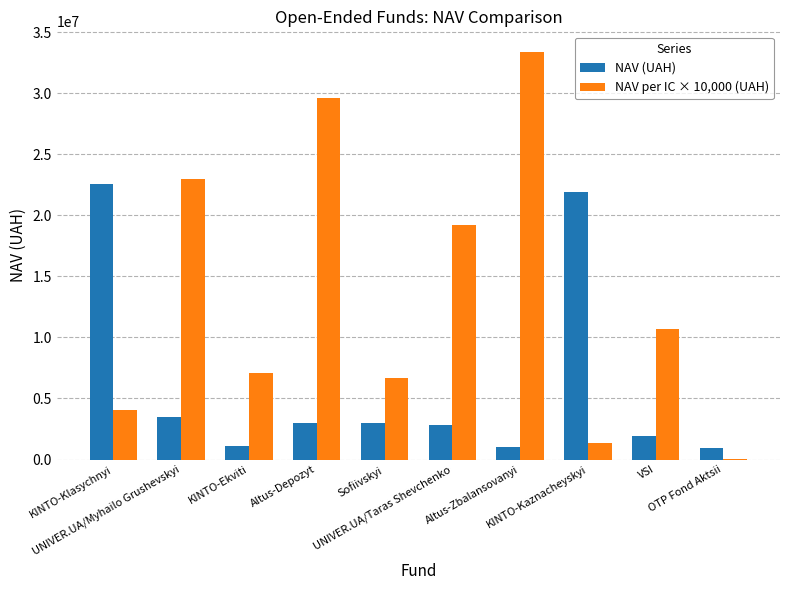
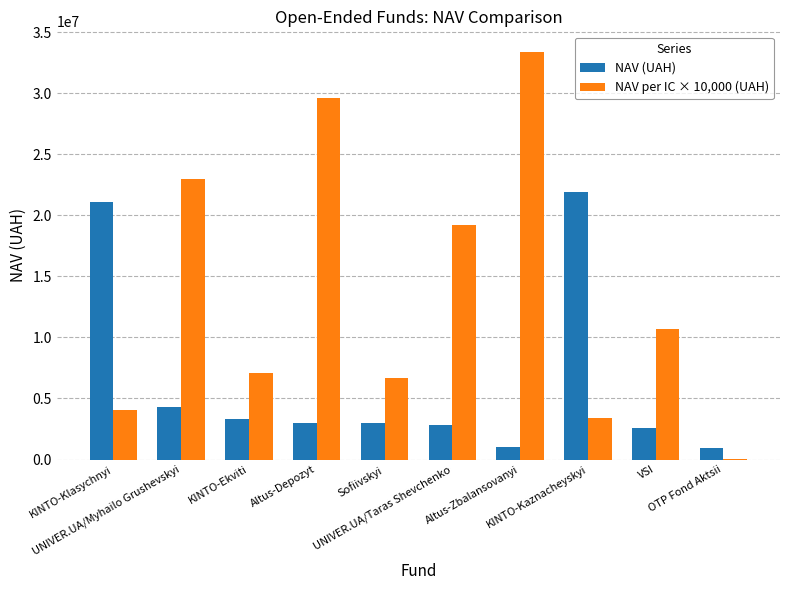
  {
    "NAV (UAH)": {
-     "KINTO-Klasychnyi": 22600000,
-     "UNIVER.UA/Myhailo Grushevskyi": 3500000,
-     "KINTO-Ekviti": 1100000,
+     "KINTO-Klasychnyi": 21100000,
+     "UNIVER.UA/Myhailo Grushevskyi": 4300000,
+     "KINTO-Ekviti": 3300000,
      "Altus-Depozyt": 3000000,
      "Sofiivskyi": 3000000,
      "UNIVER.UA/Taras Shevchenko": 2800000,
      "Altus-Zbalansovanyi": 1000000,
      "KINTO-Kaznacheyskyi": 21900000,
-     "VSI": 1900000,
+     "VSI": 2600000,
      "OTP Fond Aktsii": 1000000
    },
    "NAV per IC × 10,000 (UAH)": {
      "KINTO-Klasychnyi": 4100000,
      "UNIVER.UA/Myhailo Grushevskyi": 23000000,
      "KINTO-Ekviti": 7100000,
      "Altus-Depozyt": 29600000,
      "Sofiivskyi": 6700000,
      "UNIVER.UA/Taras Shevchenko": 19200000,
      "Altus-Zbalansovanyi": 33400000,
-     "KINTO-Kaznacheyskyi": 1300000,
+     "KINTO-Kaznacheyskyi": 3400000,
      "VSI": 10700000
    }
  }
